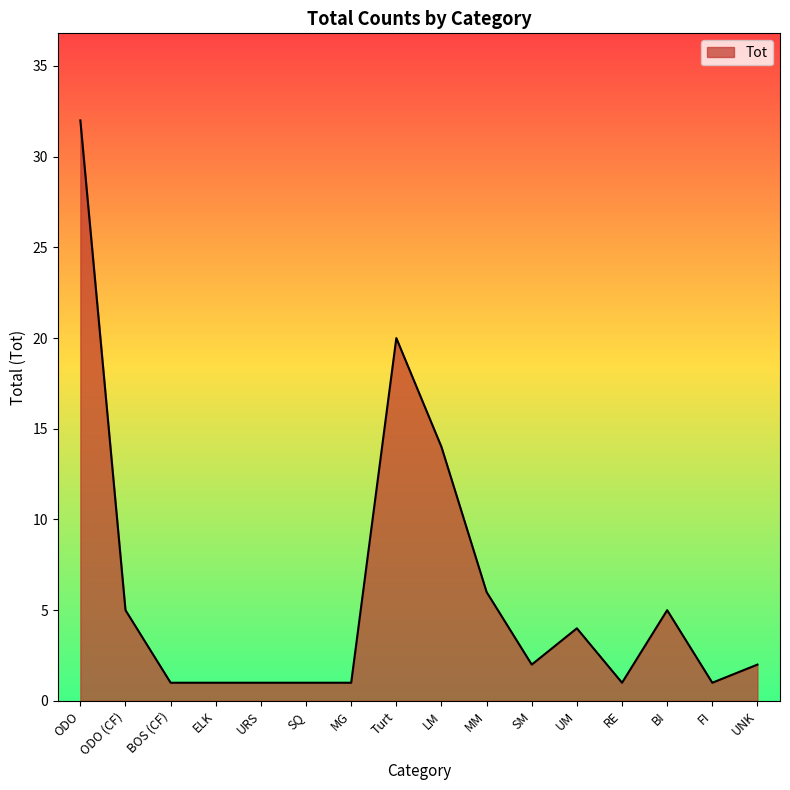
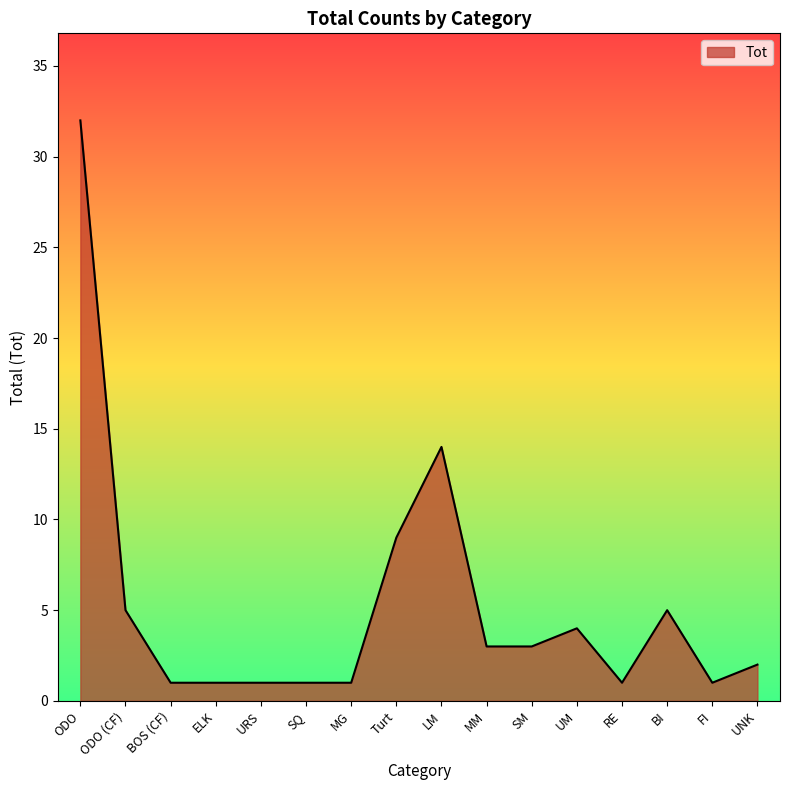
  {
    "ODO": 32,
    "ODO (CF)": 5,
    "BOS (CF)": 1,
    "ELK": 1,
    "URS": 1,
    "SQ": 1,
    "MG": 1,
-   "Turt": 20,
+   "Turt": 9,
    "LM": 14,
-   "MM": 6,
-   "SM": 2,
+   "MM": 3,
+   "SM": 3,
    "UM": 4,
    "RE": 1,
    "BI": 5,
    "FI": 1,
    "UNK": 2
  }
